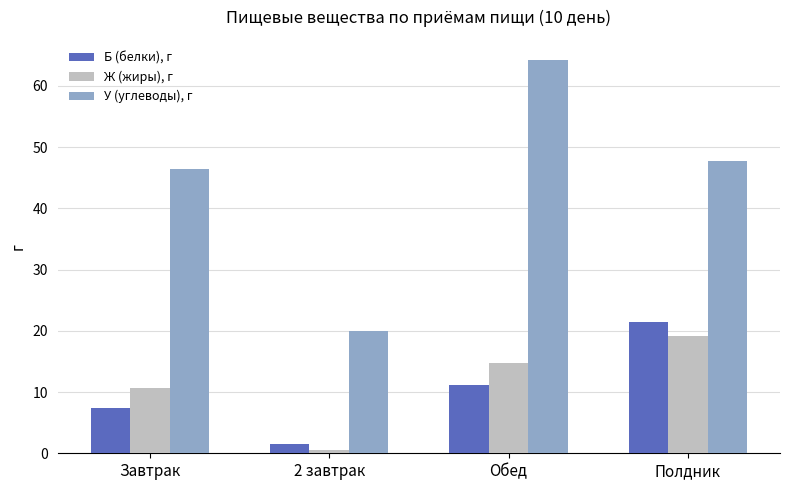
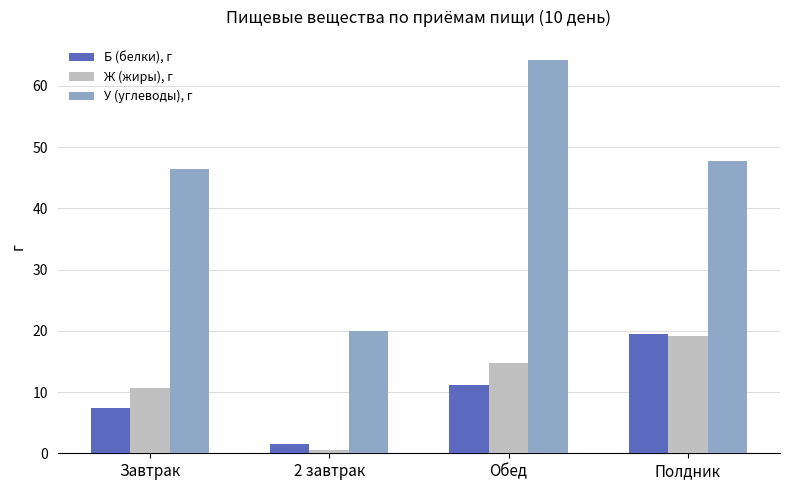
  {
    "Б (белки), г": {
      "Завтрак": 7,
      "2 завтрак": 2,
      "Обед": 11,
-     "Полдник": 22
+     "Полдник": 19
    }
  }
